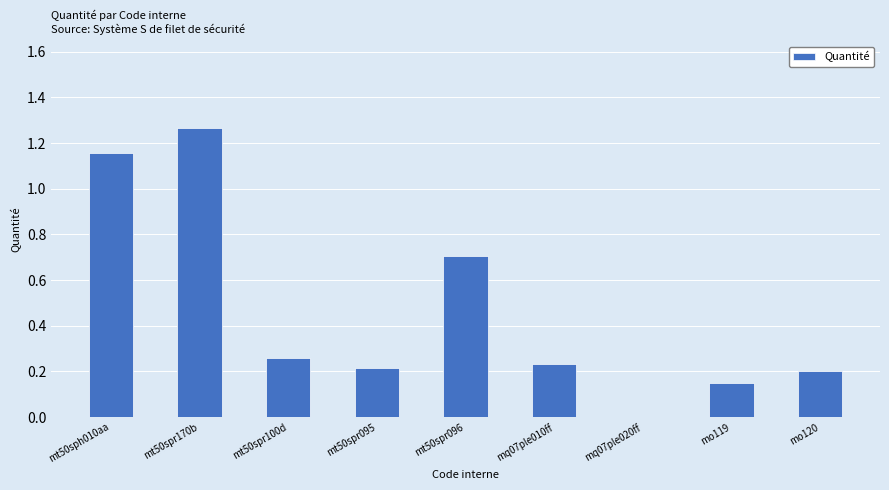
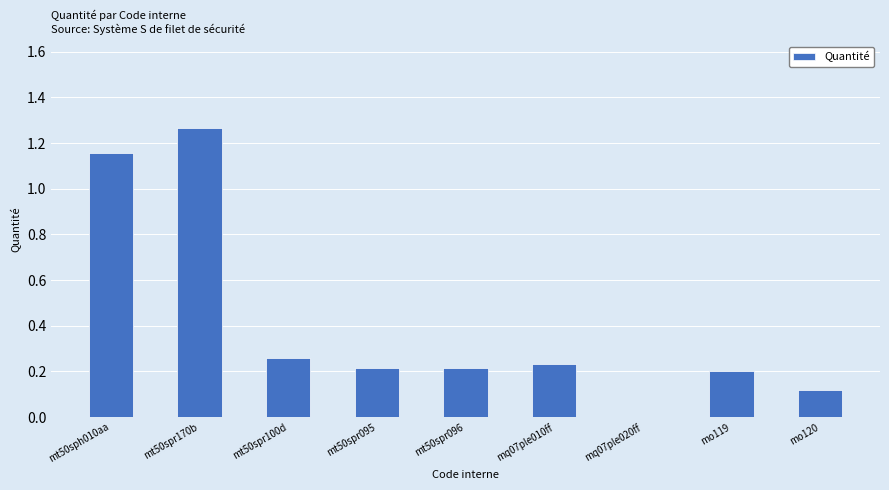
  {
    "mt50sph010aa": 1.16,
    "mt50spr170b": 1.27,
    "mt50spr100d": 0.26,
    "mt50spr095": 0.22,
-   "mt50spr096": 0.71,
+   "mt50spr096": 0.22,
    "mq07ple010ff": 0.23,
-   "mo119": 0.15,
-   "mo120": 0.20
+   "mo119": 0.20,
+   "mo120": 0.12
  }
